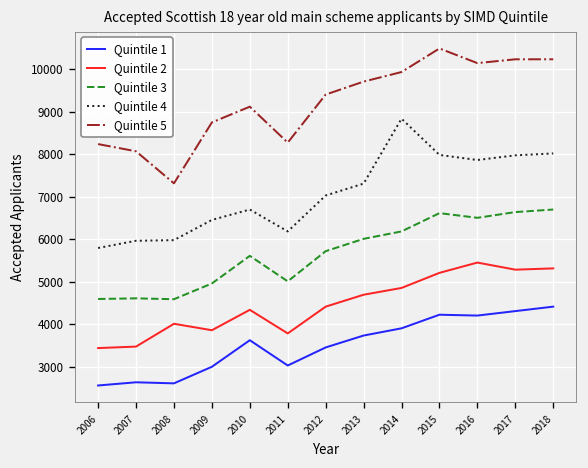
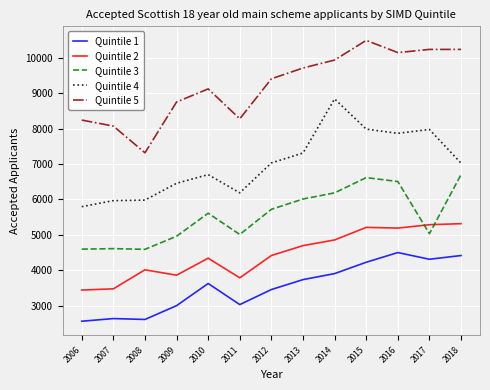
  {
    "Quintile 1": {
      "2006": 2600,
      "2007": 2600,
      "2008": 2600,
      "2009": 3000,
      "2010": 3600,
      "2011": 3000,
      "2012": 3500,
      "2013": 3700,
      "2014": 3900,
      "2015": 4200,
-     "2016": 4200,
+     "2016": 4500,
      "2017": 4300,
      "2018": 4400
    },
    "Quintile 2": {
      "2006": 3400,
      "2007": 3500,
      "2008": 4000,
      "2009": 3900,
      "2010": 4300,
      "2011": 3800,
      "2012": 4400,
      "2013": 4700,
      "2014": 4900,
      "2015": 5200,
-     "2016": 5500,
+     "2016": 5200,
      "2017": 5300,
      "2018": 5300
    },
    "Quintile 3": {
      "2006": 4600,
      "2007": 4600,
      "2008": 4600,
      "2009": 5000,
      "2010": 5600,
      "2011": 5000,
      "2012": 5700,
      "2013": 6000,
      "2014": 6200,
      "2015": 6600,
      "2016": 6500,
-     "2017": 6600,
+     "2017": 5000,
      "2018": 6700
    },
    "Quintile 4": {
      "2006": 5800,
      "2007": 6000,
      "2008": 6000,
      "2009": 6500,
      "2010": 6700,
      "2011": 6200,
      "2012": 7000,
      "2013": 7300,
      "2014": 8800,
      "2015": 8000,
      "2016": 7900,
      "2017": 8000,
-     "2018": 8000
+     "2018": 7000
    },
    "Quintile 5": {
      "2006": 8200,
      "2007": 8100,
      "2008": 7300,
      "2009": 8800,
      "2010": 9100,
      "2011": 8300,
      "2012": 9400,
      "2013": 9700,
      "2014": 9900,
      "2015": 10500,
      "2016": 10100,
      "2017": 10200,
      "2018": 10200
    }
  }
